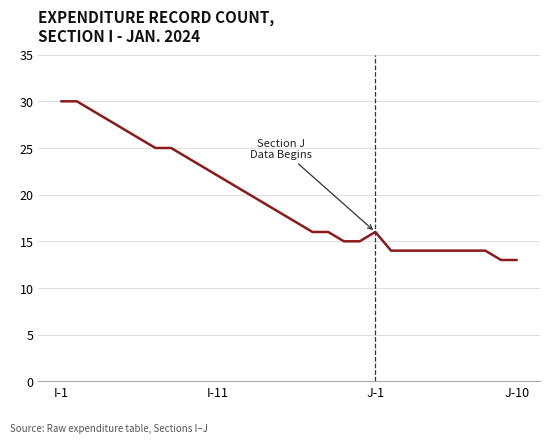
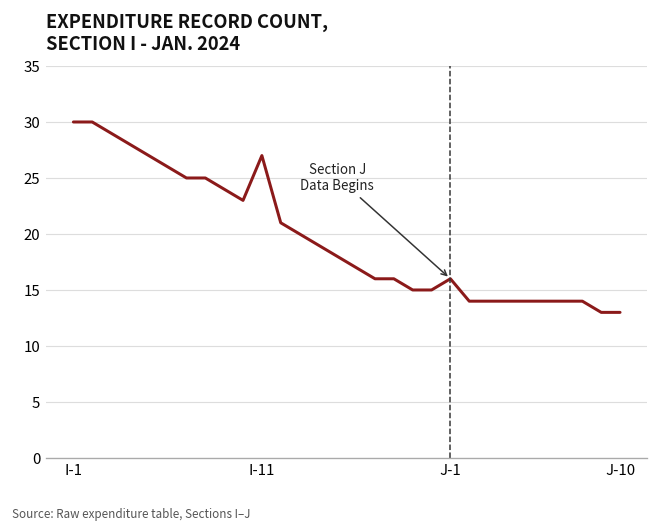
  {
    "I-1": 30,
-   "I-11": 22,
+   "I-11": 27,
    "J-1": 16,
    "J-10": 13
  }
